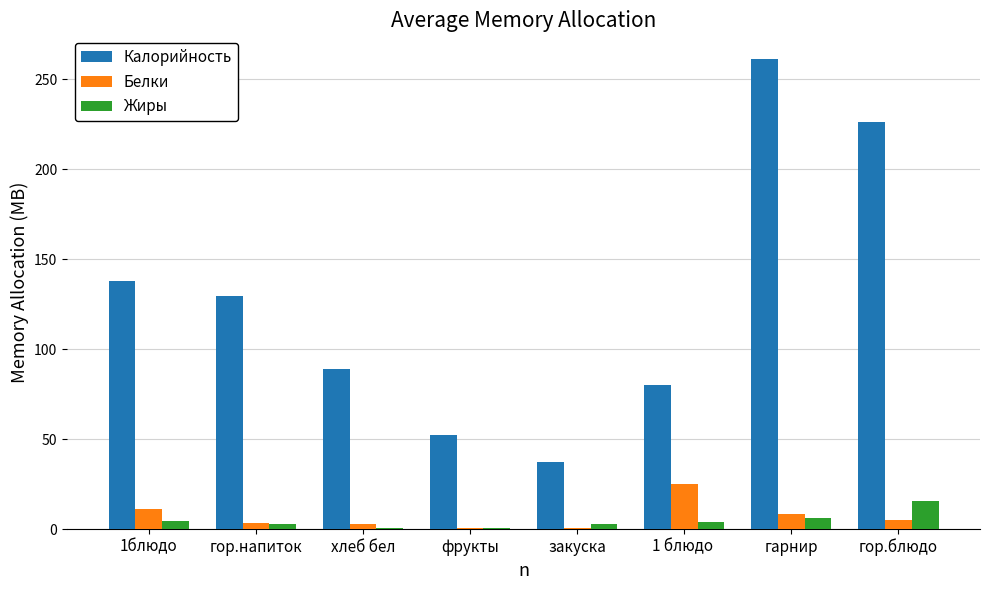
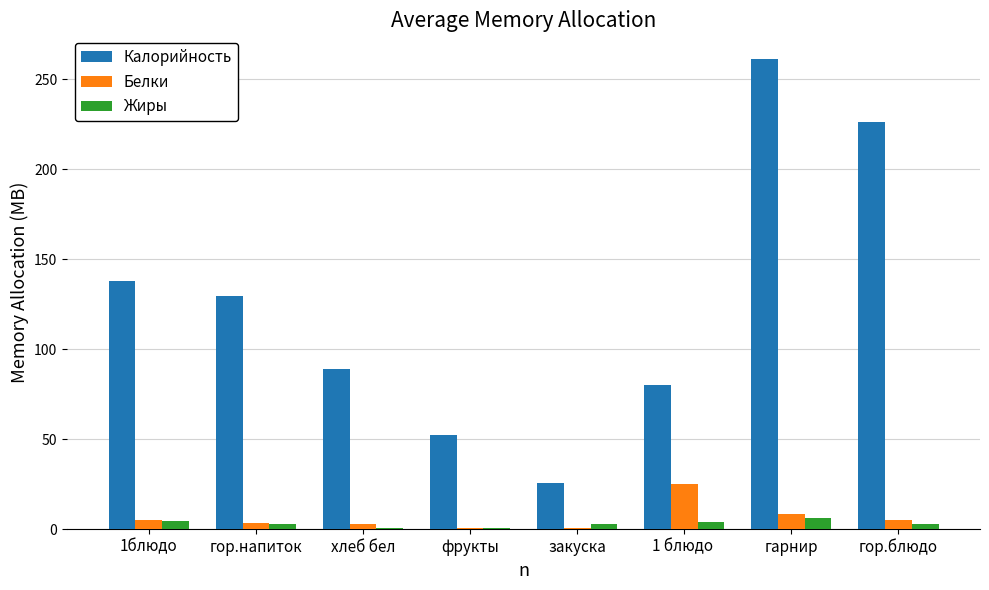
  {
    "Калорийность": {
      "1блюдо": 138,
      "гор.напиток": 130,
      "хлеб бел": 89,
      "фрукты": 52,
-     "закуска": 37,
+     "закуска": 25,
      "1 блюдо": 80,
      "гарнир": 261,
      "гор.блюдо": 226
    },
    "Белки": {
-     "1блюдо": 11,
+     "1блюдо": 5,
      "гор.напиток": 4,
      "хлеб бел": 3,
      "1 блюдо": 25,
      "гарнир": 9,
      "гор.блюдо": 5
    },
    "Жиры": {
      "1блюдо": 4,
      "гор.напиток": 3,
      "закуска": 3,
      "1 блюдо": 4,
      "гарнир": 6,
-     "гор.блюдо": 15
+     "гор.блюдо": 3
    }
  }
